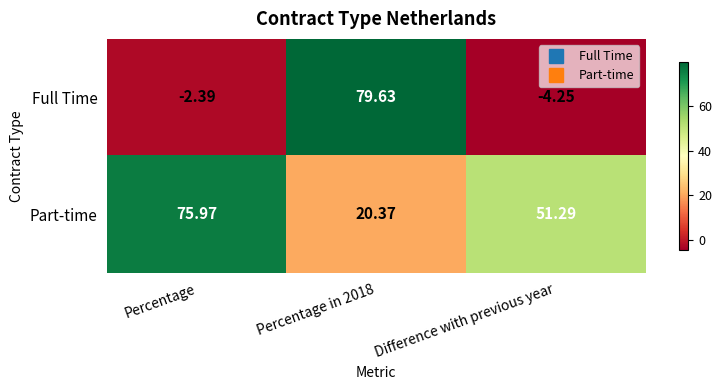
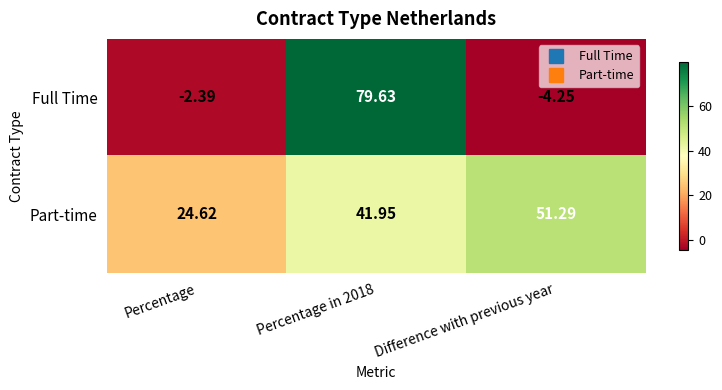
  {
    "Full Time": {
      "Percentage": -2.39,
      "Percentage in 2018": 79.63,
      "Difference with previous year": -4.25
    },
    "Part-time": {
-     "Percentage": 75.97,
-     "Percentage in 2018": 20.37,
+     "Percentage": 24.62,
+     "Percentage in 2018": 41.95,
      "Difference with previous year": 51.29
    }
  }
